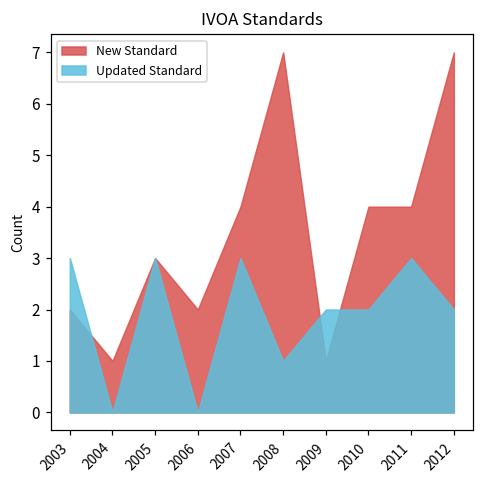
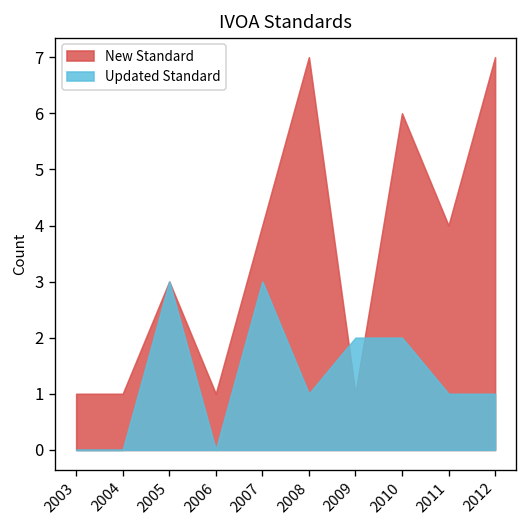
  {
    "New Standard": {
-     "2003": 2,
+     "2003": 1,
      "2004": 1,
-     "2006": 2,
+     "2006": 1,
      "2007": 4,
      "2008": 7,
      "2009": 1,
-     "2010": 4,
+     "2010": 6,
      "2011": 4,
      "2012": 7
    },
    "Updated Standard": {
-     "2003": 3,
+     "2003": 0,
      "2004": 0,
      "2006": 0,
      "2007": 3,
      "2008": 1,
      "2009": 2,
      "2010": 2,
-     "2011": 3,
-     "2012": 2
+     "2011": 1,
+     "2012": 1
    }
  }
